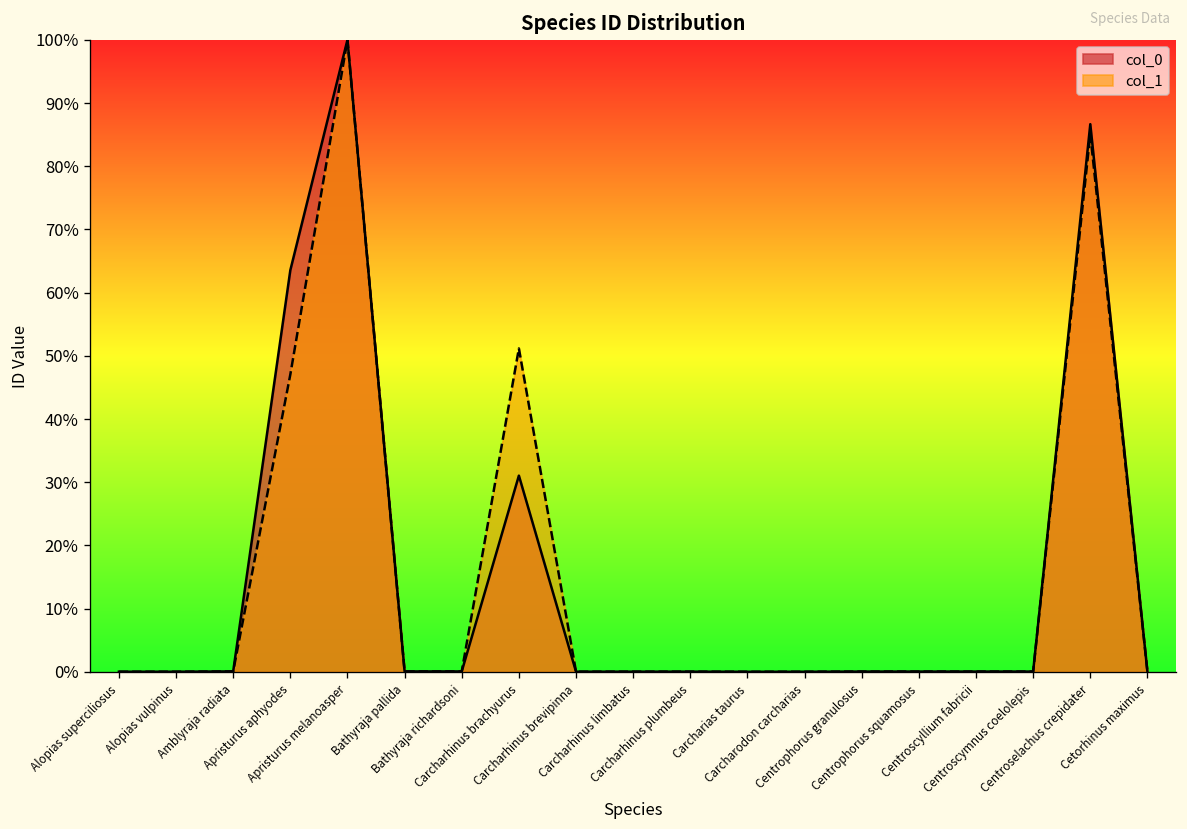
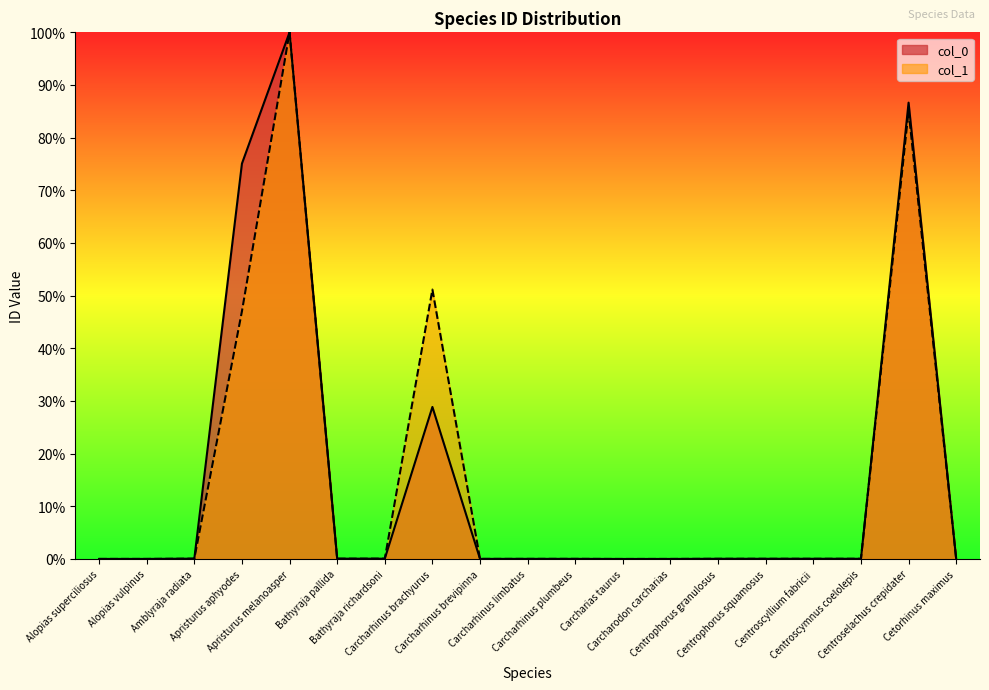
  {
    "col_0": {
-     "Apristurus aphyodes": "64%",
-     "Carcharhinus brachyurus": "31%",
+     "Apristurus aphyodes": "75%",
+     "Carcharhinus brachyurus": "29%",
      "Centroselachus crepidater": "87%"
    },
    "col_1": {
      "Apristurus aphyodes": "47%",
      "Carcharhinus brachyurus": "51%",
      "Centroselachus crepidater": "85%"
    }
  }
